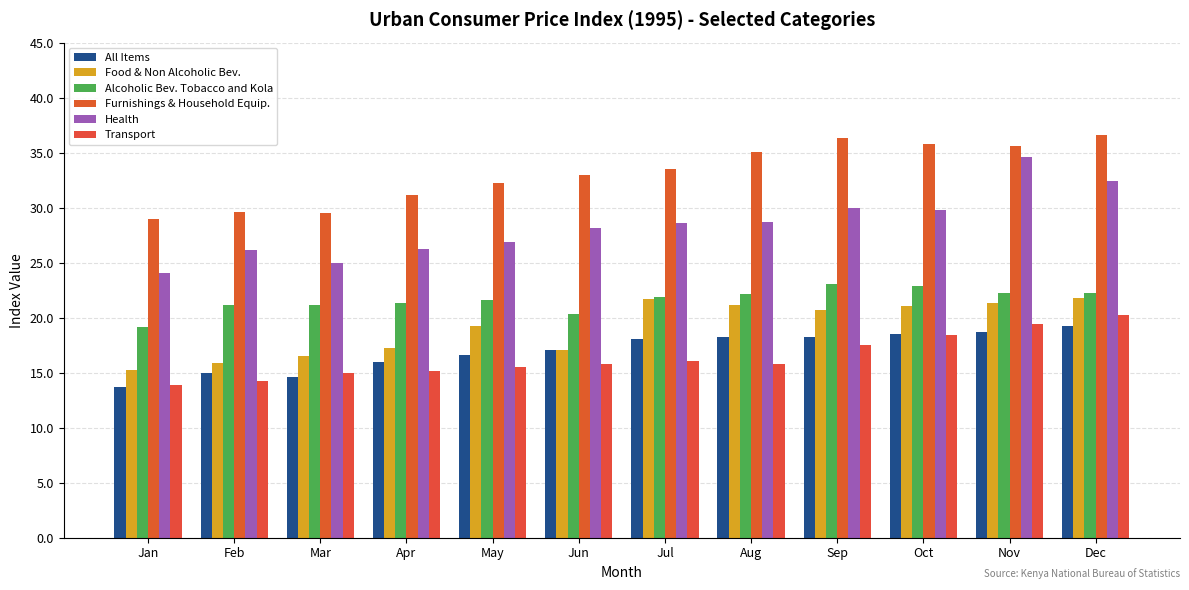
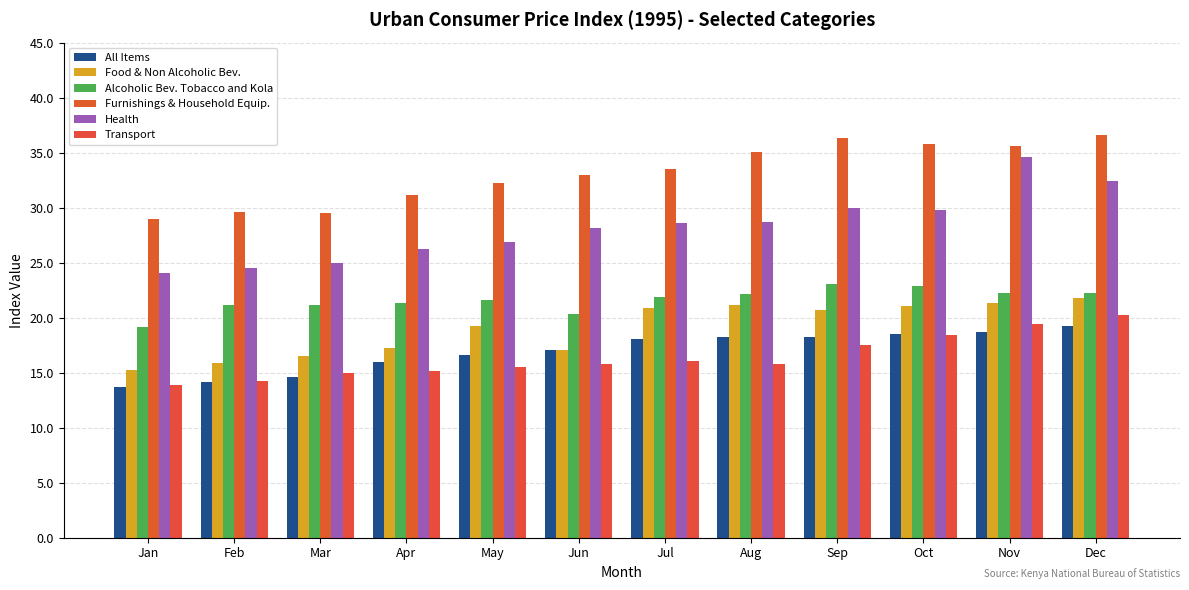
  {
    "All Items": {
      "Jan": 13.7,
-     "Feb": 14.9,
+     "Feb": 14.1,
      "Mar": 14.6,
      "Apr": 16.0,
      "May": 16.6,
      "Jun": 17.1,
      "Jul": 18.0,
      "Aug": 18.3,
      "Sep": 18.3,
      "Oct": 18.5,
      "Nov": 18.7,
      "Dec": 19.3
    },
    "Food & Non Alcoholic Bev.": {
      "Jan": 15.2,
      "Feb": 15.9,
      "Mar": 16.5,
      "Apr": 17.2,
      "May": 19.2,
      "Jun": 17.1,
-     "Jul": 21.7,
+     "Jul": 20.9,
      "Aug": 21.1,
      "Sep": 20.7,
      "Oct": 21.0,
      "Nov": 21.3,
      "Dec": 21.8
    },
    "Alcoholic Bev. Tobacco and Kola": {
      "Jan": 19.2,
      "Feb": 21.2,
      "Mar": 21.2,
      "Apr": 21.4,
      "May": 21.6,
      "Jun": 20.3,
      "Jul": 21.9,
      "Aug": 22.1,
      "Sep": 23.1,
      "Oct": 22.9,
      "Nov": 22.3,
      "Dec": 22.3
    },
    "Health": {
      "Jan": 24.0,
-     "Feb": 26.1,
+     "Feb": 24.5,
      "Mar": 25.0,
      "Apr": 26.3,
      "May": 26.9,
      "Jun": 28.1,
      "Jul": 28.6,
      "Aug": 28.7,
      "Sep": 30.0,
      "Oct": 29.8,
      "Nov": 34.6,
      "Dec": 32.4
    }
  }
